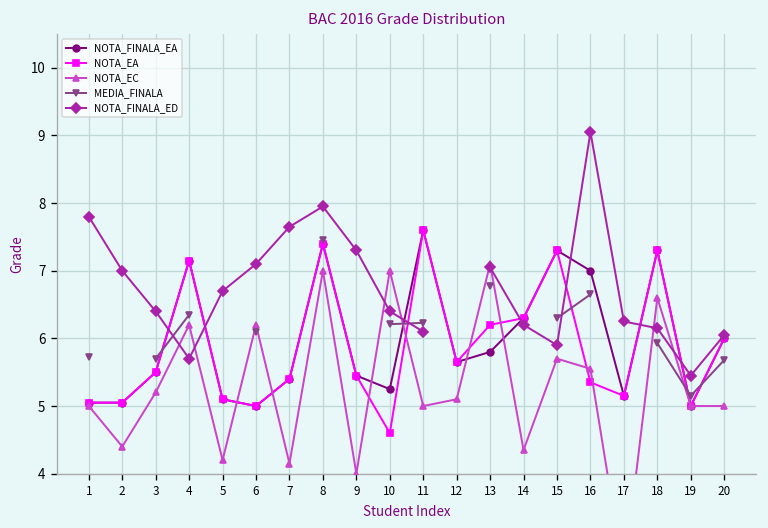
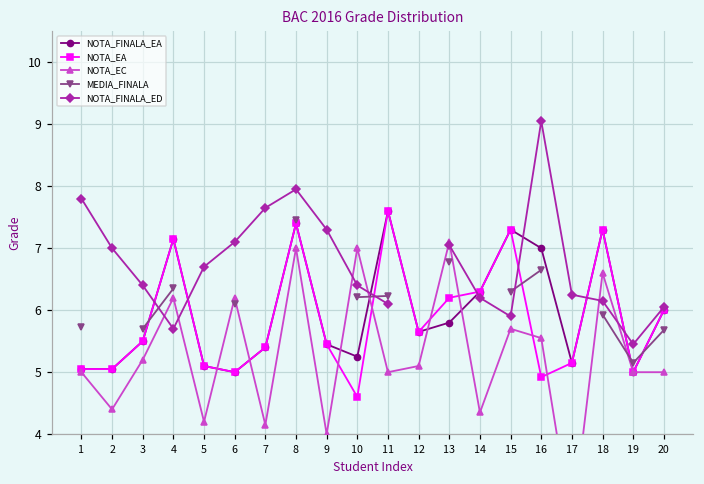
  {
    "NOTA_FINALA_EA": {
      "10": 5.3,
      "13": 5.8,
      "16": 7.0
    },
    "NOTA_EA": {
      "10": 4.6,
      "13": 6.2,
-     "16": 5.4
+     "16": 4.9
    }
  }
